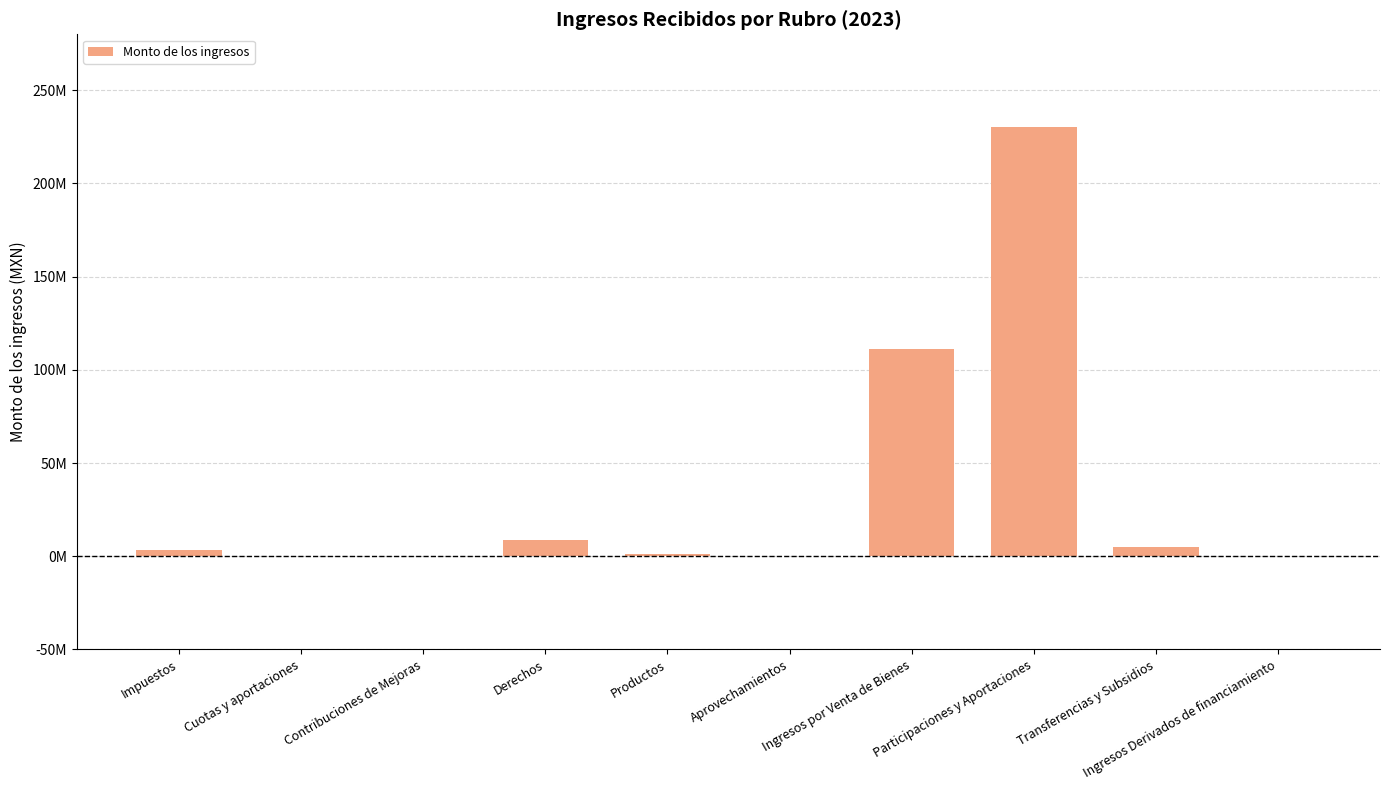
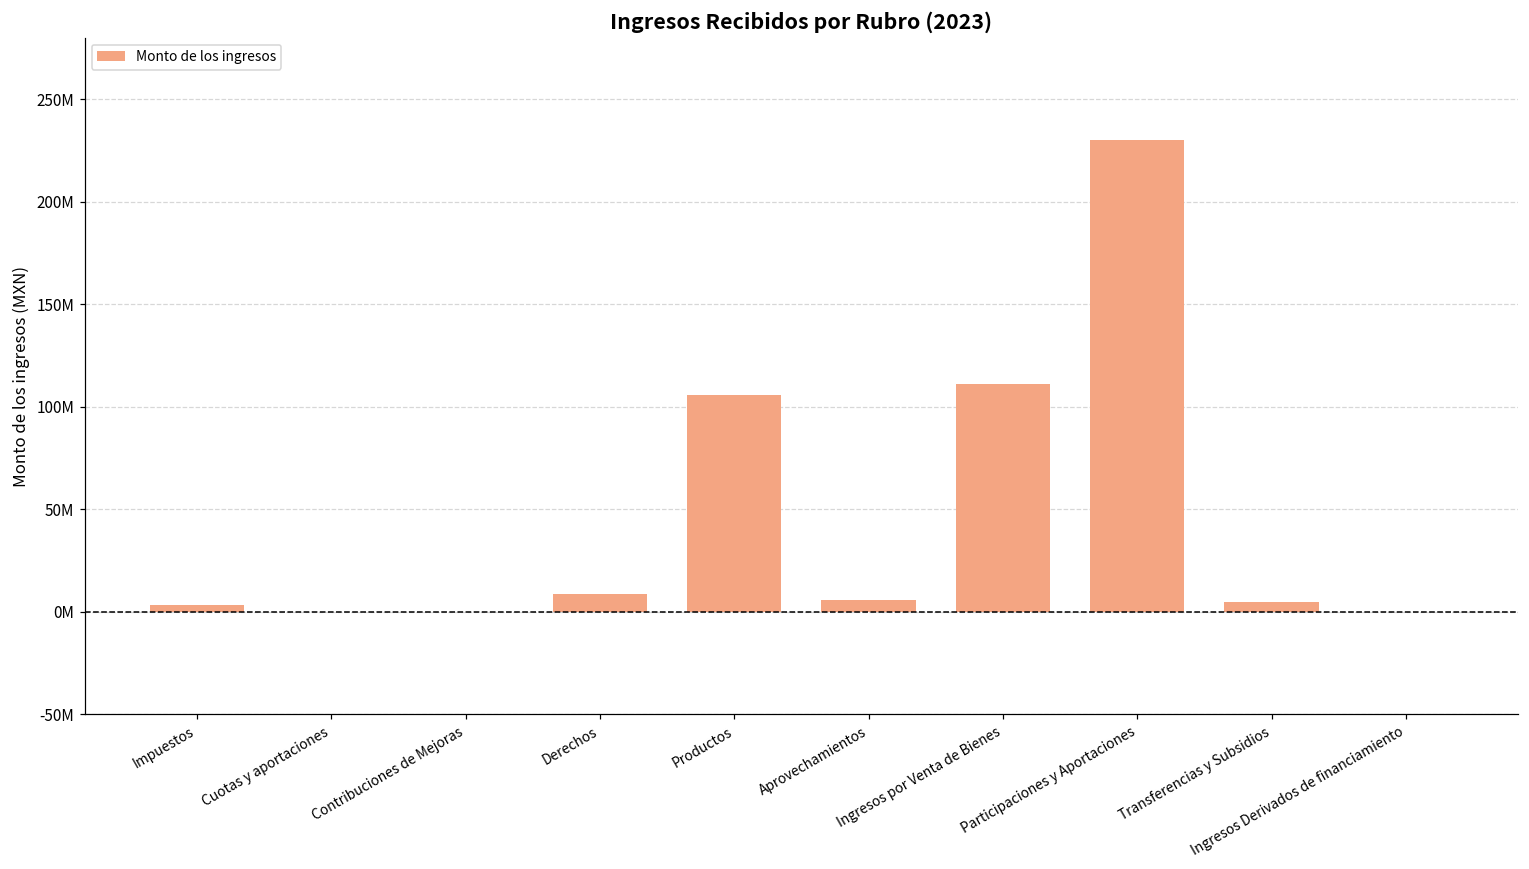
  {
    "Impuestos": 4000000,
    "Cuotas y aportaciones": 0,
    "Contribuciones de Mejoras": 0,
    "Derechos": 9000000,
-   "Productos": 1000000,
-   "Aprovechamientos": 0,
+   "Productos": 106000000,
+   "Aprovechamientos": 6000000,
    "Ingresos por Venta de Bienes": 111000000,
    "Participaciones y Aportaciones": 230000000,
    "Transferencias y Subsidios": 5000000,
    "Ingresos Derivados de financiamiento": 0
  }
